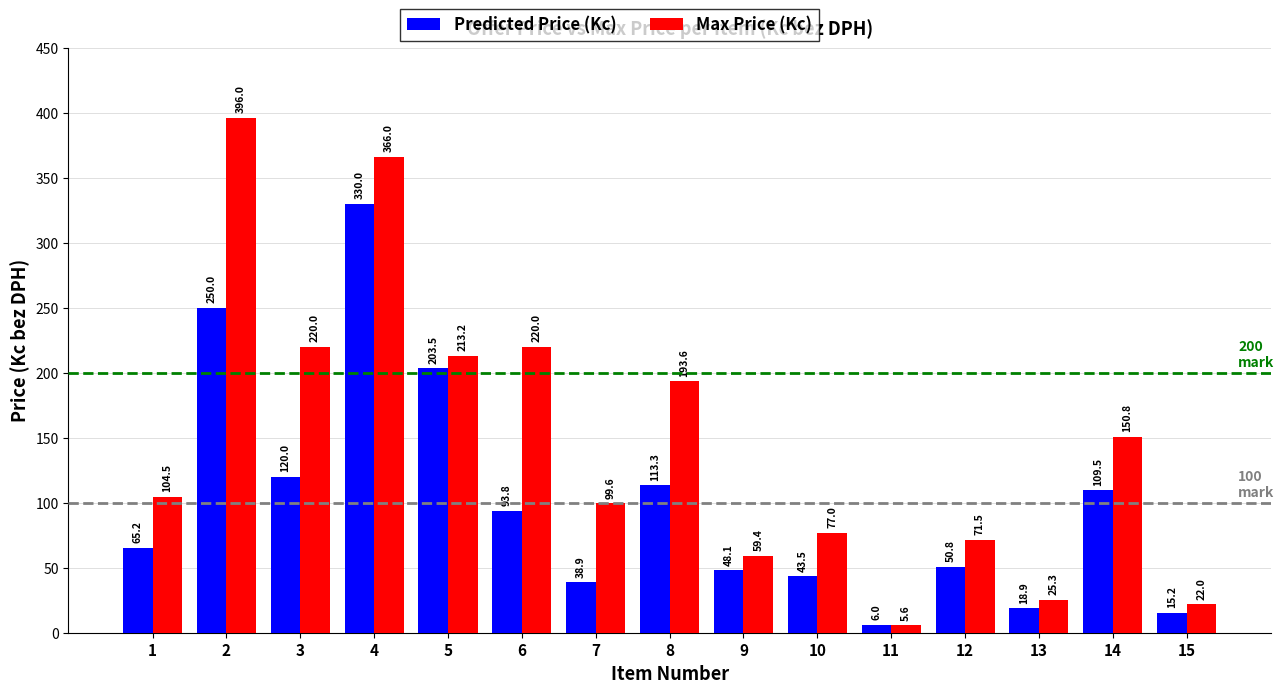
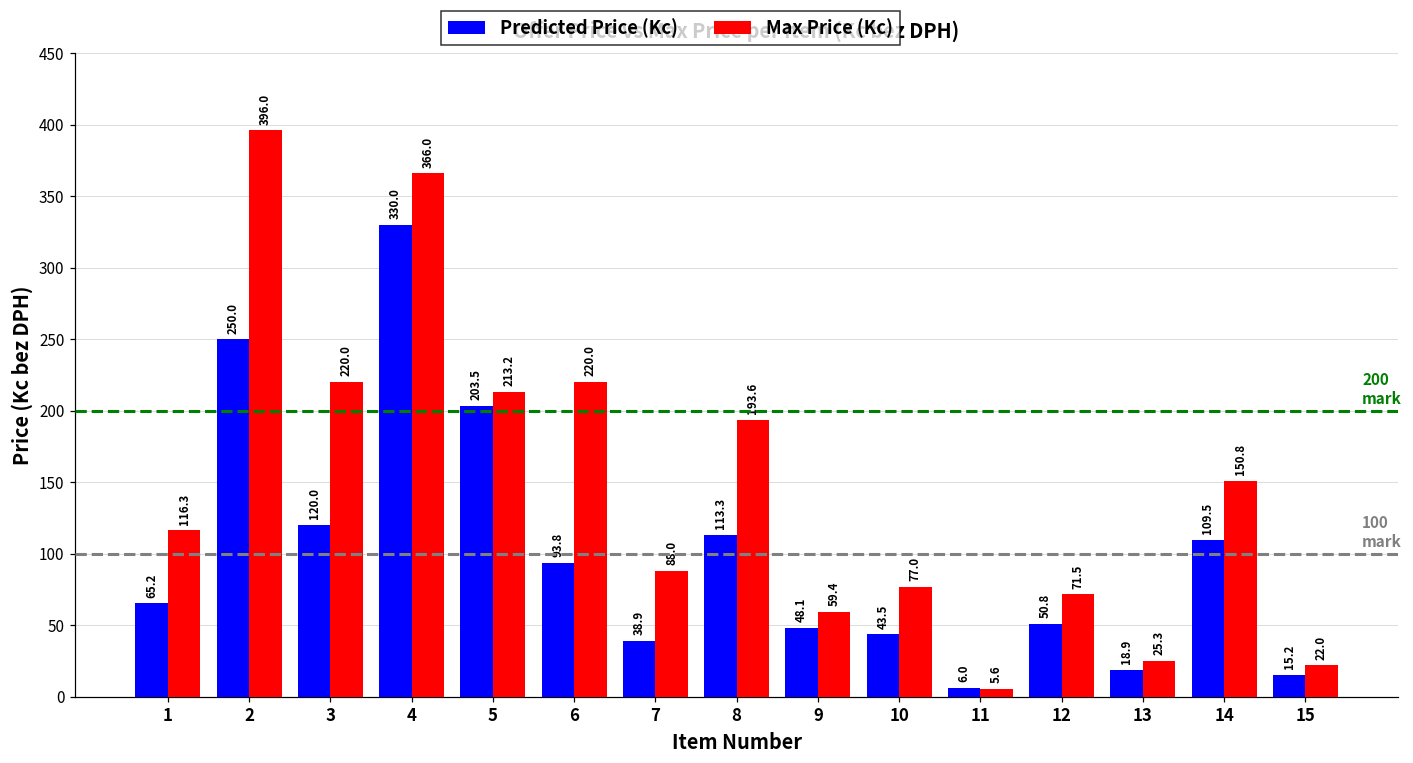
  {
    "Predicted Price (Kc)": {
      "1": 65.2,
      "2": 250.0,
      "3": 120.0,
      "4": 330.0,
      "5": 203.5,
      "6": 93.8,
      "7": 38.9,
      "8": 113.3,
      "9": 48.1,
      "10": 43.5,
      "11": 6.0,
      "12": 50.8,
      "13": 18.9,
      "14": 109.5,
      "15": 15.2
    },
    "Max Price (Kc)": {
-     "1": 104.5,
+     "1": 116.3,
      "2": 396.0,
      "3": 220.0,
      "4": 366.0,
      "5": 213.2,
      "6": 220.0,
-     "7": 99.6,
+     "7": 88.0,
      "8": 193.6,
      "9": 59.4,
      "10": 77.0,
      "11": 5.6,
      "12": 71.5,
      "13": 25.3,
      "14": 150.8,
      "15": 22.0
    }
  }
